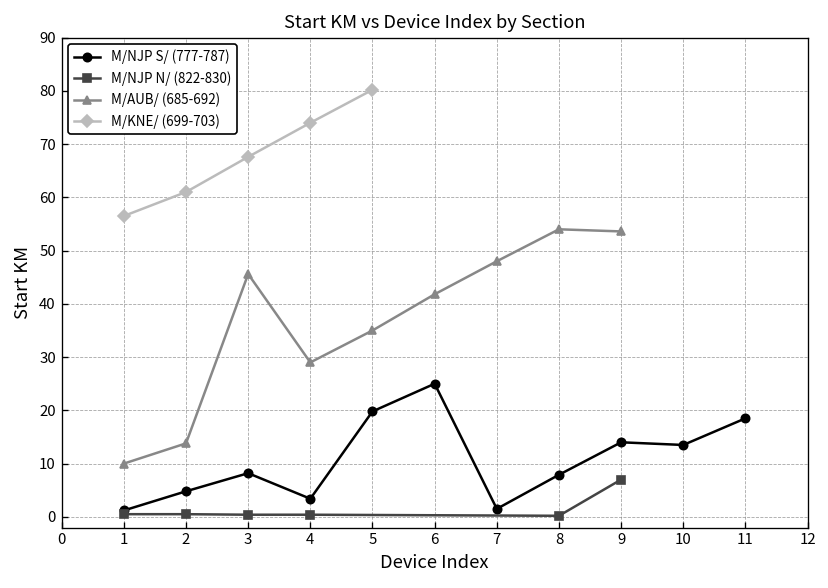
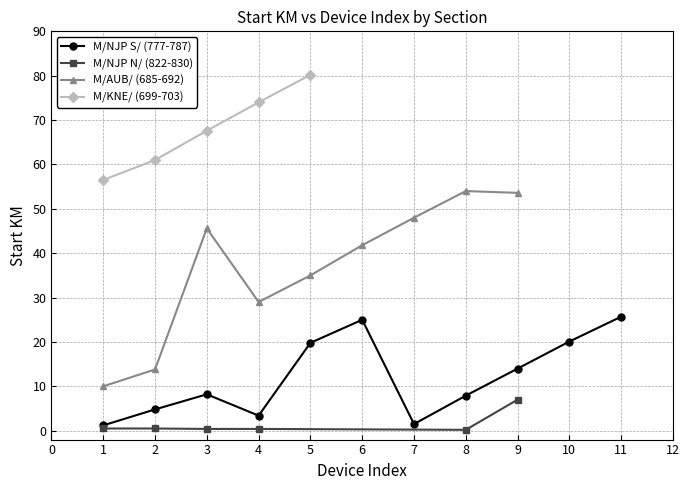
  {
    "M/NJP S/ (777-787)": {
      "1": 1,
      "2": 5,
      "3": 8,
      "4": 3,
      "5": 20,
      "6": 25,
      "7": 2,
      "8": 8,
      "9": 14,
-     "10": 14,
-     "11": 19
+     "10": 20,
+     "11": 26
    },
    "M/NJP N/ (822-830)": {
      "1": 1,
      "2": 1,
      "3": 0,
      "4": 0,
      "8": 0,
      "9": 7
    },
    "M/AUB/ (685-692)": {
      "1": 10,
      "2": 14,
      "3": 46,
      "4": 29,
      "5": 35,
      "6": 42,
      "7": 48,
      "8": 54,
      "9": 54
    },
    "M/KNE/ (699-703)": {
      "1": 57,
      "2": 61,
      "3": 68,
      "4": 74,
      "5": 80
    }
  }
